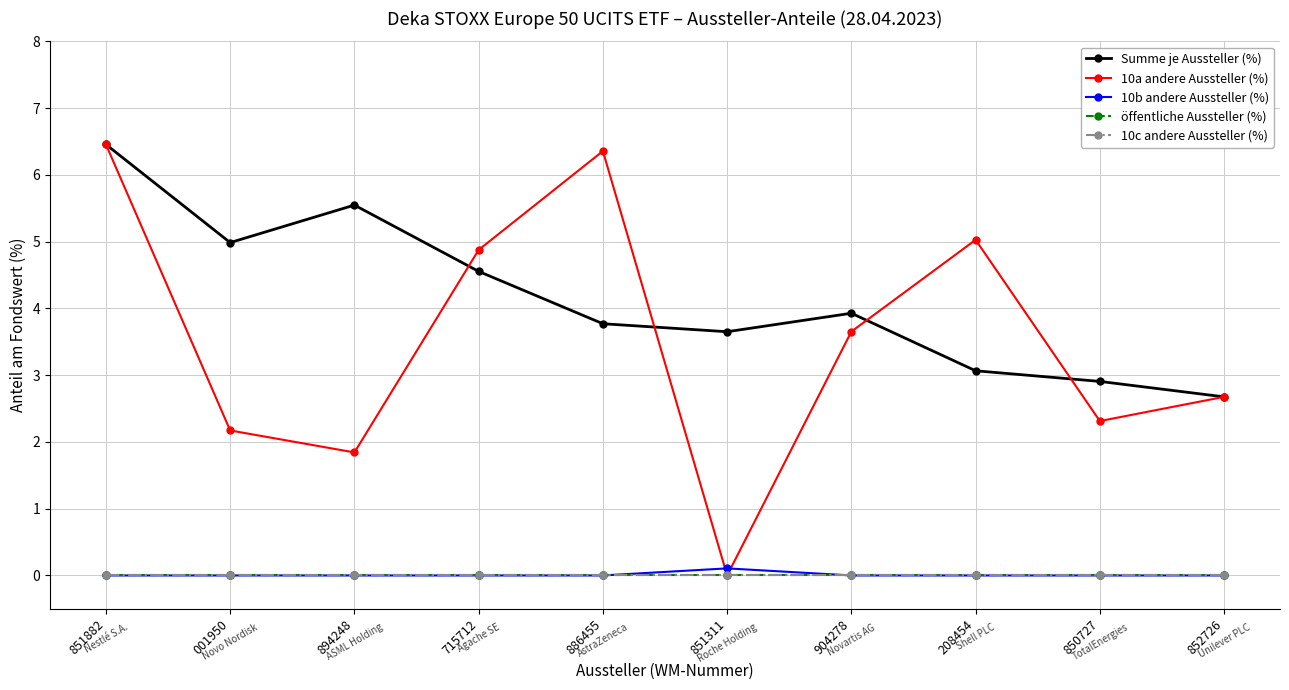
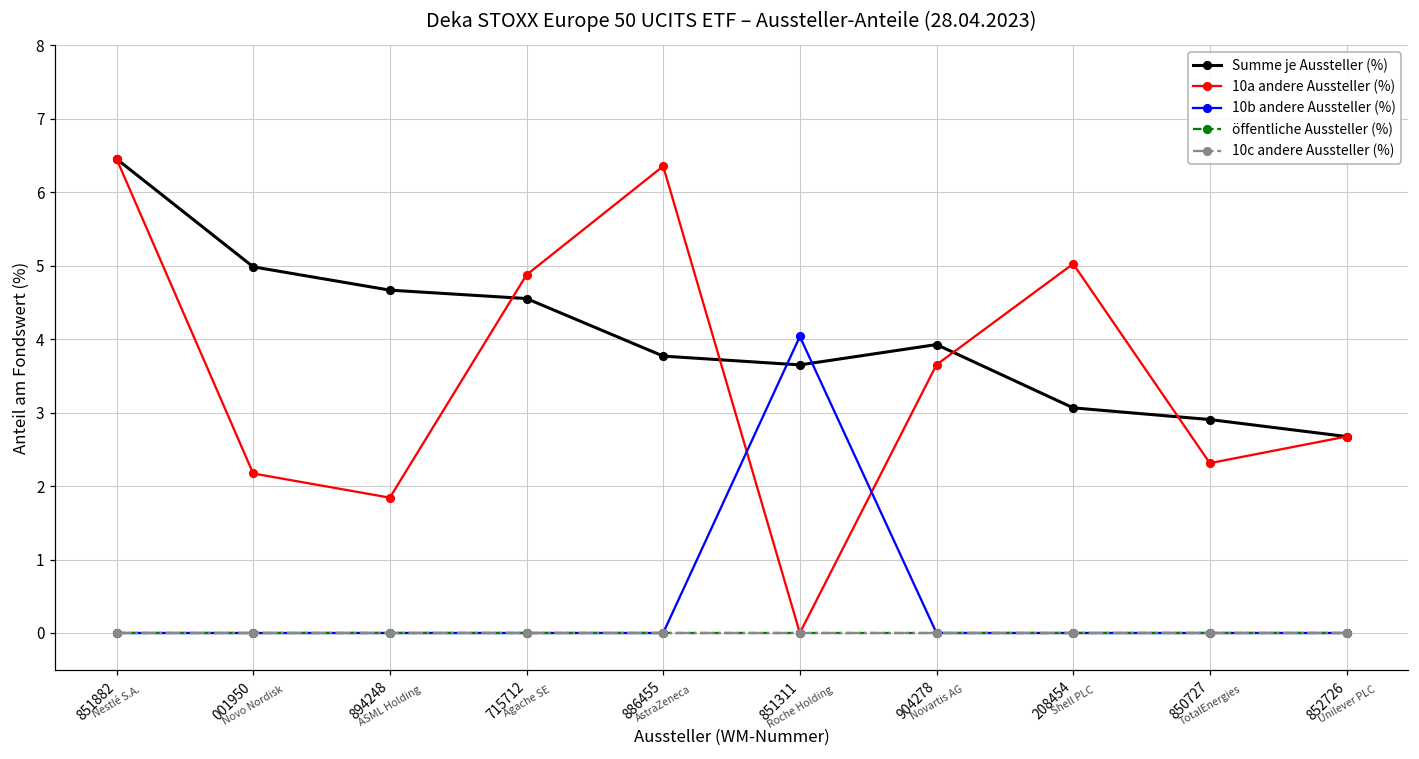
  {
    "Summe je Aussteller (%)": {
      "001950": 5.0,
-     "894248": 5.5,
+     "894248": 4.7,
      "715712": 4.6,
      "886455": 3.8,
      "851311": 3.7,
      "904278": 3.9,
      "208454": 3.1,
      "850727": 2.9
    },
    "10a andere Aussteller (%)": {
      "001950": 2.2,
      "894248": 1.8,
      "715712": 4.9,
      "886455": 6.4,
      "904278": 3.7,
      "208454": 5.0,
      "850727": 2.3
    },
    "10b andere Aussteller (%)": {
-     "851311": 0.1
+     "851311": 4.0
    }
  }
